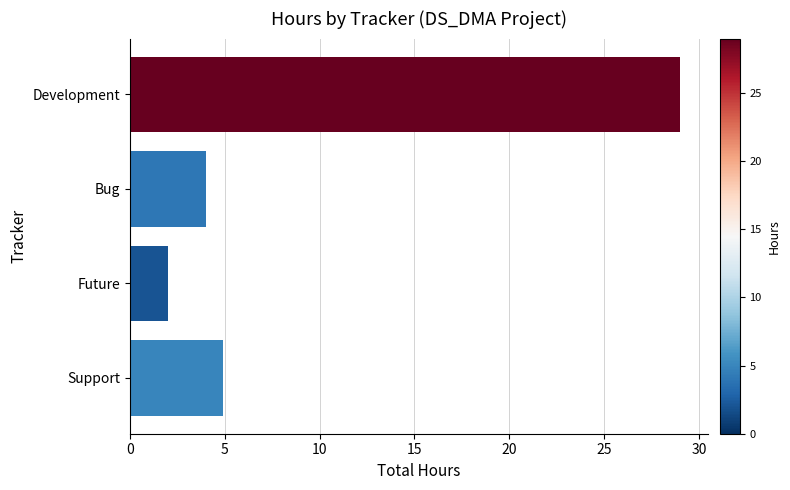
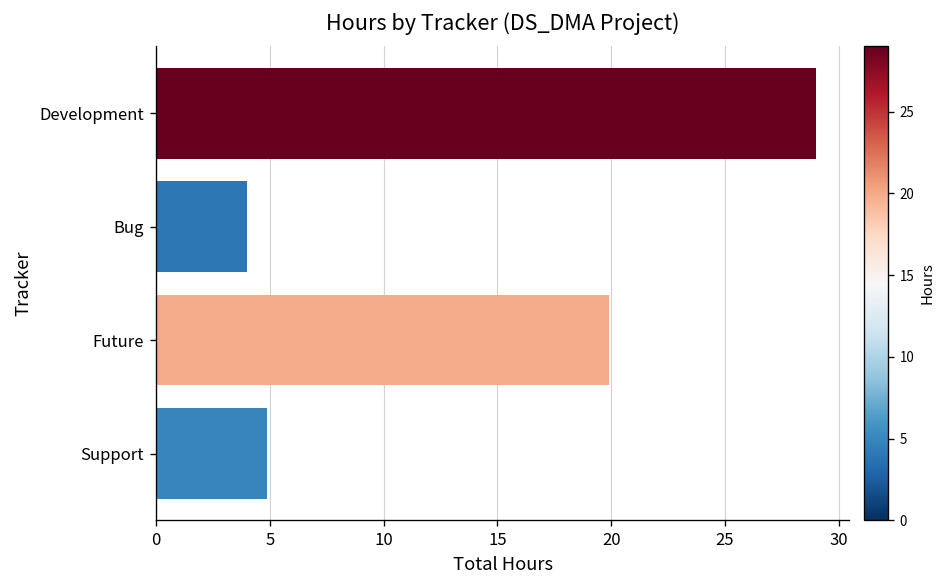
  {
    "Development": 29.0,
    "Bug": 4.0,
-   "Future": 2.0,
+   "Future": 19.9,
    "Support": 4.9
  }
